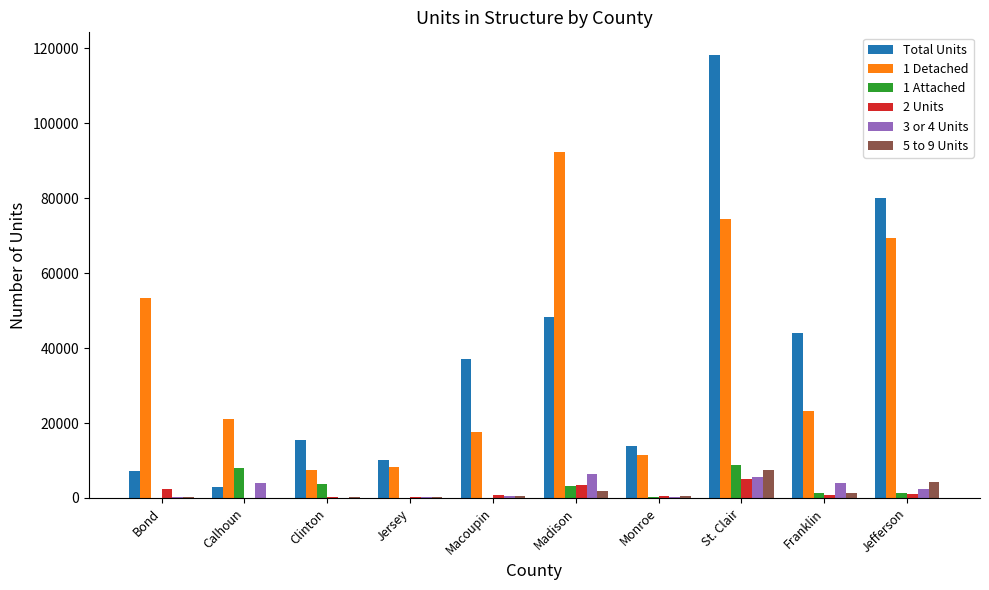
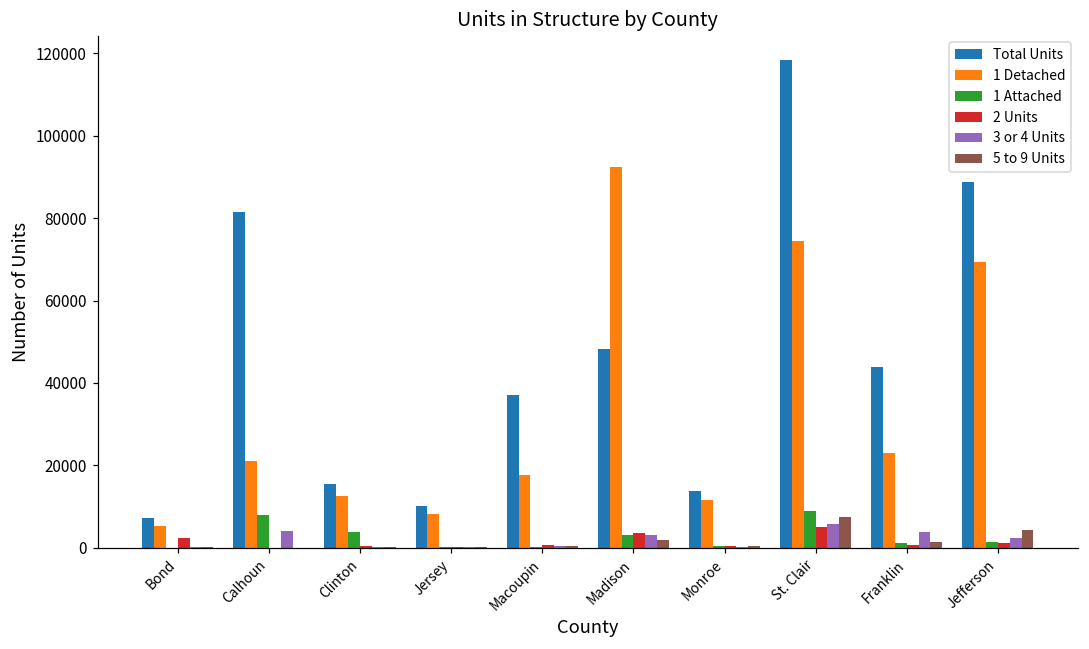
  {
    "Total Units": {
      "Bond": 7000,
-     "Calhoun": 3000,
+     "Calhoun": 81000,
      "Clinton": 16000,
      "Jersey": 10000,
      "Macoupin": 37000,
      "Madison": 48000,
      "Monroe": 14000,
      "St. Clair": 118000,
      "Franklin": 44000,
-     "Jefferson": 80000
+     "Jefferson": 89000
    },
    "1 Detached": {
-     "Bond": 53000,
+     "Bond": 5000,
      "Calhoun": 21000,
-     "Clinton": 7000,
+     "Clinton": 13000,
      "Jersey": 8000,
      "Macoupin": 18000,
      "Madison": 92000,
      "Monroe": 12000,
      "St. Clair": 75000,
      "Franklin": 23000,
      "Jefferson": 69000
    },
    "1 Attached": {
      "Calhoun": 8000,
      "Clinton": 4000,
      "Madison": 3000,
      "St. Clair": 9000,
      "Franklin": 1000,
      "Jefferson": 1000
    },
    "2 Units": {
      "Bond": 2000,
      "Macoupin": 1000,
      "Madison": 3000,
      "St. Clair": 5000,
      "Jefferson": 1000
    },
    "3 or 4 Units": {
      "Calhoun": 4000,
-     "Madison": 6000,
+     "Madison": 3000,
      "St. Clair": 6000,
      "Franklin": 4000,
      "Jefferson": 2000
    },
    "5 to 9 Units": {
      "Madison": 2000,
      "St. Clair": 7000,
      "Franklin": 1000,
      "Jefferson": 4000
    }
  }
